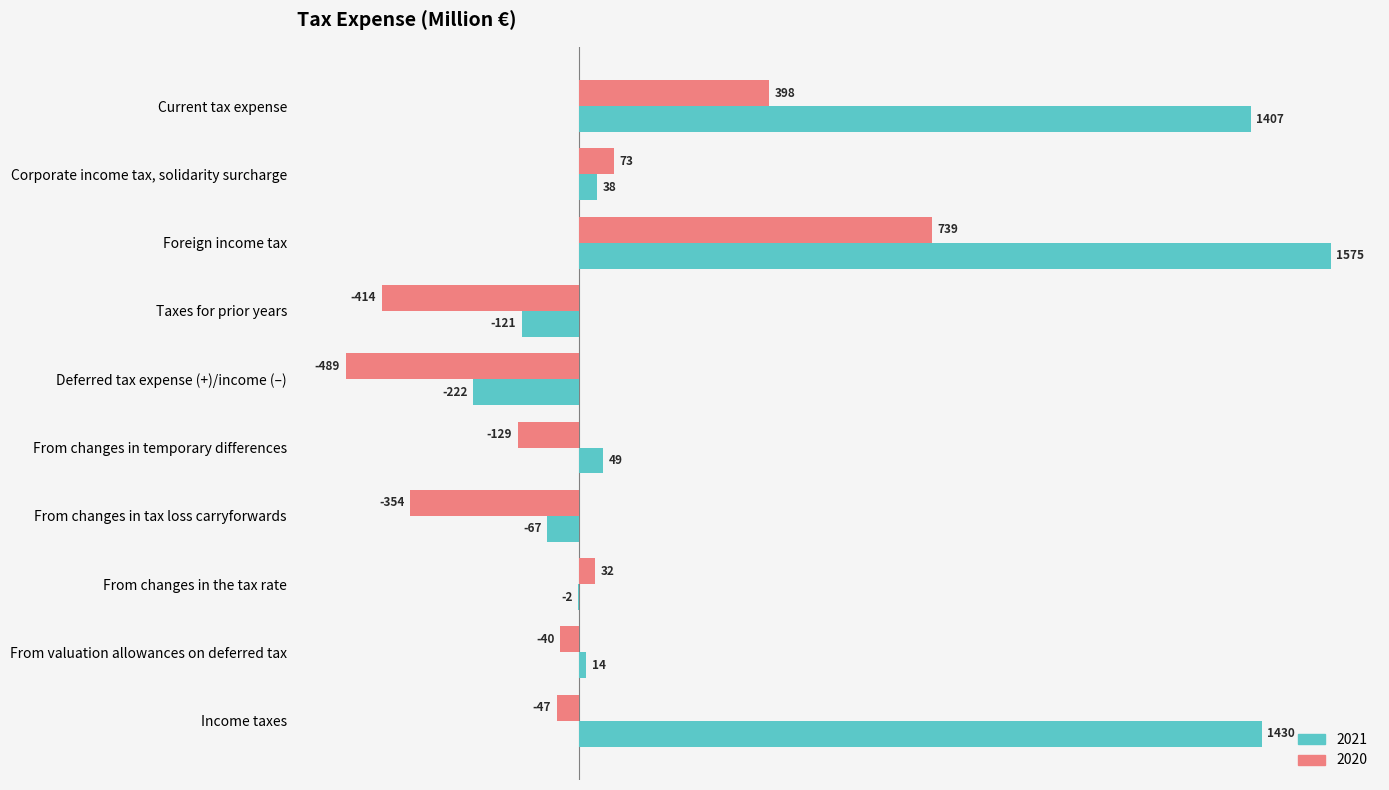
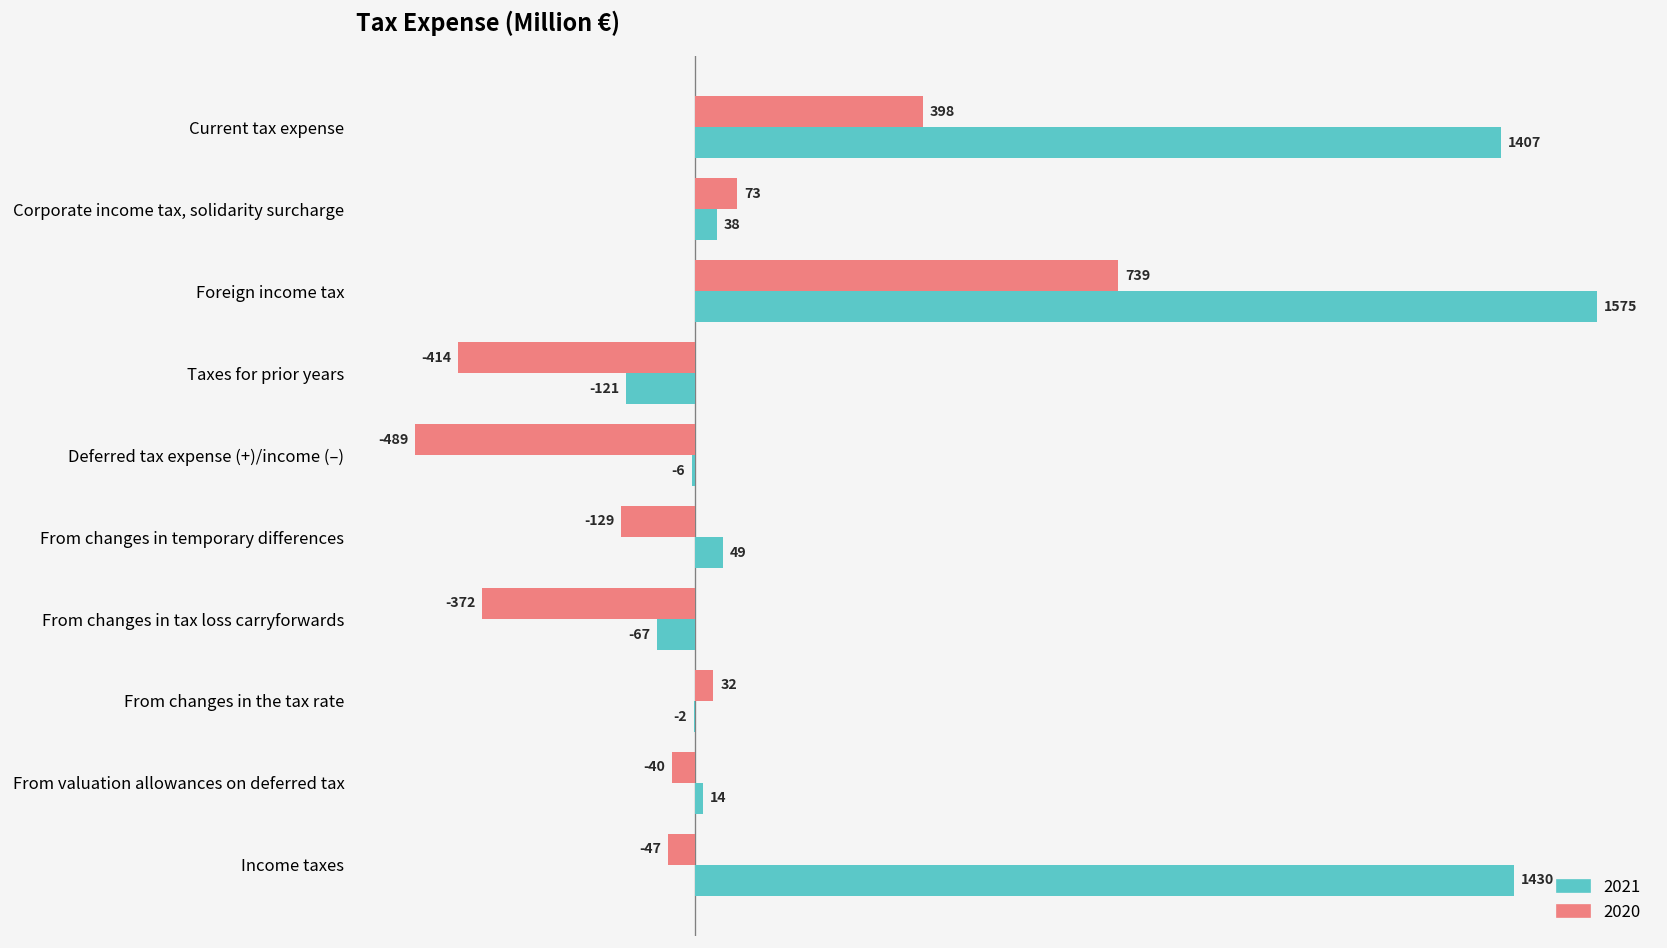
  {
    "2021": {
      "Current tax expense": 1407,
      "Corporate income tax, solidarity surcharge": 38,
      "Foreign income tax": 1575,
      "Taxes for prior years": -121,
-     "Deferred tax expense (+)/income (–)": -222,
+     "Deferred tax expense (+)/income (–)": -6,
      "From changes in temporary differences": 49,
      "From changes in tax loss carryforwards": -67,
      "From changes in the tax rate": -2,
      "From valuation allowances on deferred tax": 14,
      "Income taxes": 1430
    },
    "2020": {
      "Current tax expense": 398,
      "Corporate income tax, solidarity surcharge": 73,
      "Foreign income tax": 739,
      "Taxes for prior years": -414,
      "Deferred tax expense (+)/income (–)": -489,
      "From changes in temporary differences": -129,
-     "From changes in tax loss carryforwards": -354,
+     "From changes in tax loss carryforwards": -372,
      "From changes in the tax rate": 32,
      "From valuation allowances on deferred tax": -40,
      "Income taxes": -47
    }
  }
